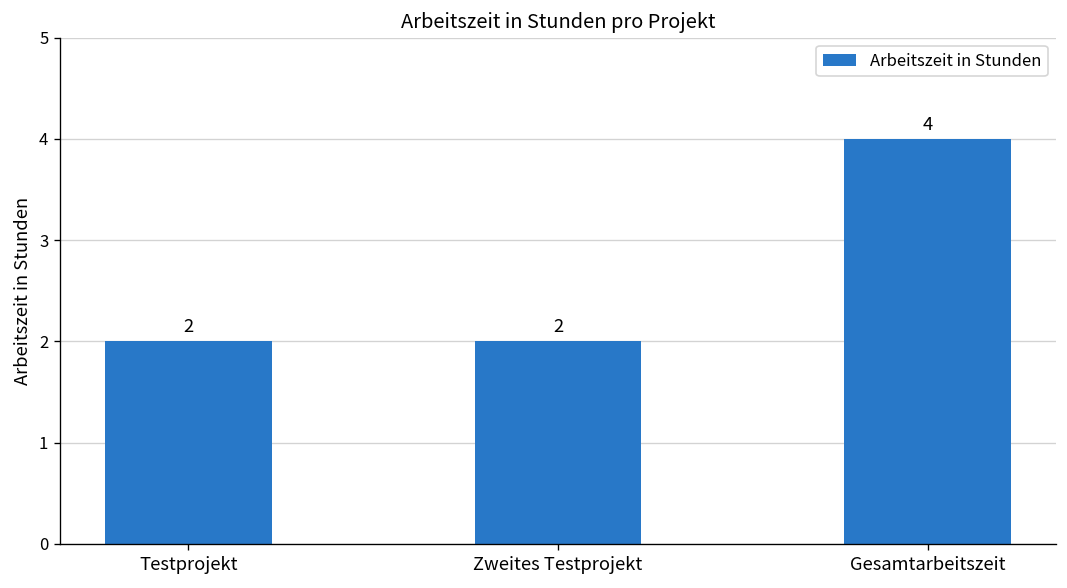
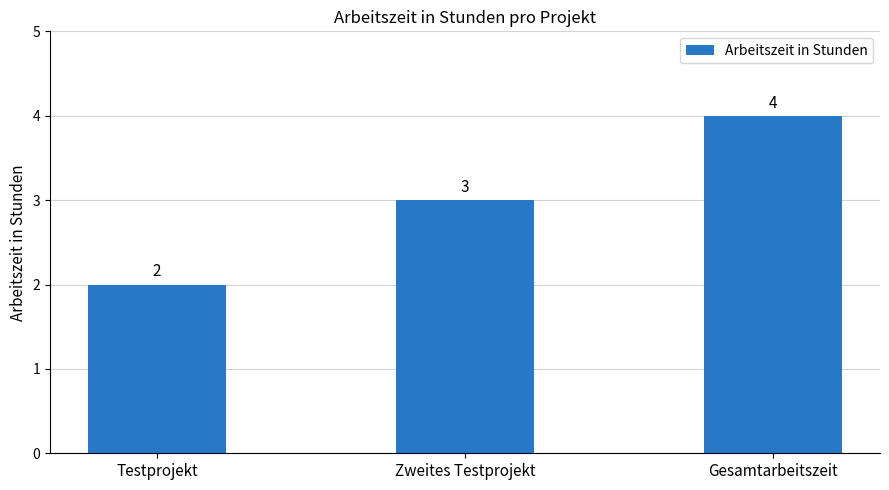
  {
    "Testprojekt": 2,
-   "Zweites Testprojekt": 2,
+   "Zweites Testprojekt": 3,
    "Gesamtarbeitszeit": 4
  }
